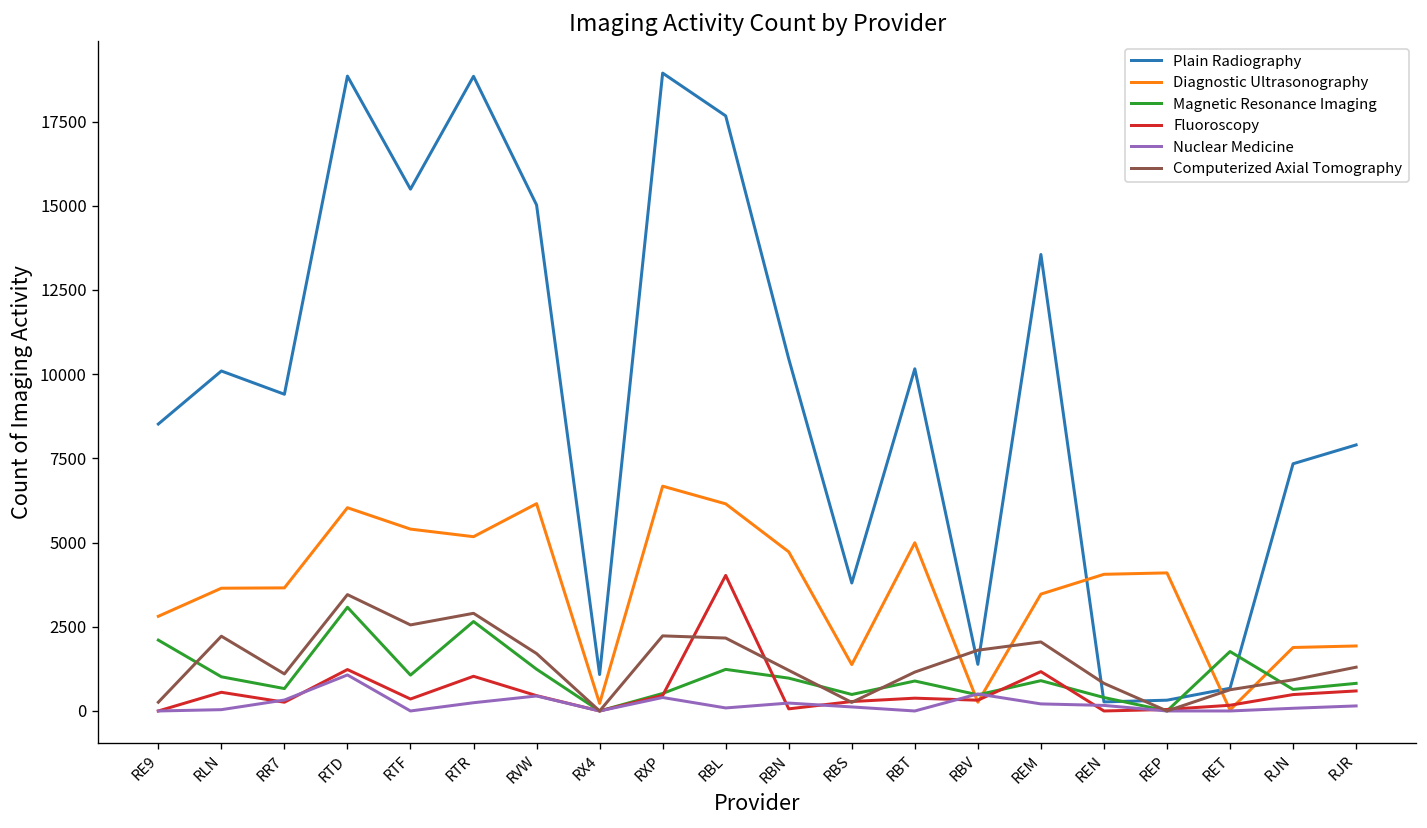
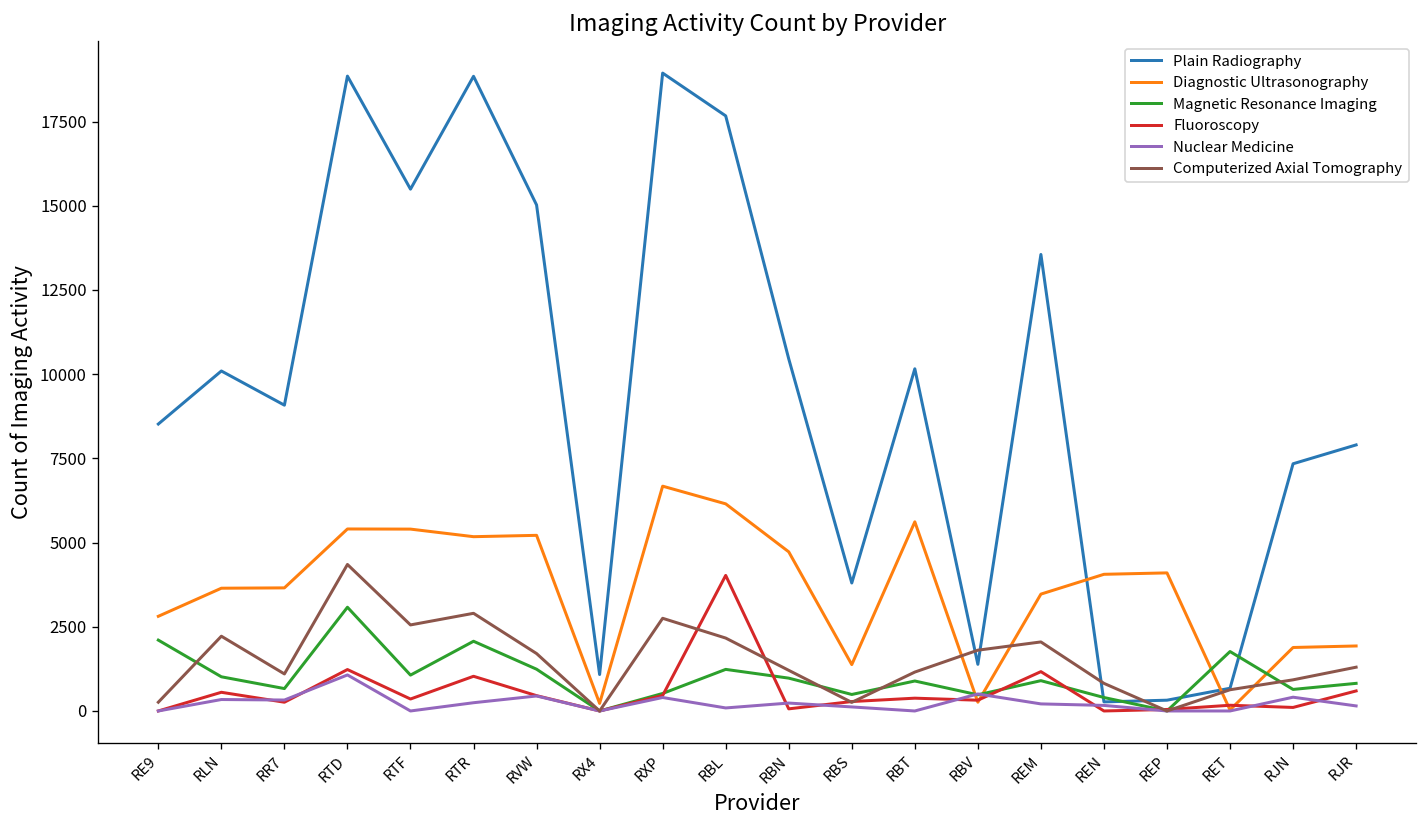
  {
    "Plain Radiography": {
      "RE9": 8500,
      "RLN": 10100,
-     "RR7": 9400,
+     "RR7": 9100,
      "RTD": 18900,
      "RTF": 15500,
      "RTR": 18800,
      "RVW": 15000,
      "RX4": 1100,
      "RXP": 18900,
      "RBL": 17700,
      "RBN": 10500,
      "RBS": 3800,
      "RBT": 10200,
      "RBV": 1400,
      "REM": 13600,
      "REN": 300,
      "REP": 300,
      "RJN": 7300,
      "RJR": 7900
    },
    "Diagnostic Ultrasonography": {
      "RE9": 2800,
      "RLN": 3600,
      "RR7": 3700,
-     "RTD": 6000,
+     "RTD": 5400,
      "RTF": 5400,
      "RTR": 5200,
-     "RVW": 6200,
+     "RVW": 5200,
      "RX4": 200,
      "RXP": 6700,
      "RBL": 6200,
      "RBN": 4700,
      "RBS": 1400,
-     "RBT": 5000,
+     "RBT": 5600,
      "REM": 3500,
      "REN": 4100,
      "REP": 4100,
      "RJN": 1900,
      "RJR": 1900
    },
    "Magnetic Resonance Imaging": {
      "RE9": 2100,
      "RLN": 1000,
      "RR7": 700,
      "RTD": 3100,
      "RTF": 1100,
-     "RTR": 2700,
+     "RTR": 2100,
      "RVW": 1200,
      "RBL": 1200,
      "RBN": 1000,
      "RBS": 500,
      "RBT": 900,
      "REM": 900,
      "REN": 400,
      "RET": 1800,
      "RJN": 600,
      "RJR": 800
    },
    "Fluoroscopy": {
      "RLN": 600,
      "RTD": 1200,
      "RTF": 400,
      "RTR": 1000,
      "RBL": 4000,
      "RBN": 100,
      "RBT": 400,
      "REM": 1200,
      "REN": 0,
      "RET": 200,
-     "RJN": 500,
+     "RJN": 100,
      "RJR": 600
    },
    "Nuclear Medicine": {
-     "RLN": 0,
+     "RLN": 300,
      "RTD": 1100,
      "RTF": 0,
      "RTR": 200,
      "RBL": 100,
      "RBN": 200,
      "RBS": 100,
      "RBT": 0,
      "REM": 200,
      "REN": 200,
-     "RJN": 100,
+     "RJN": 400,
      "RJR": 200
    },
    "Computerized Axial Tomography": {
      "RE9": 300,
      "RLN": 2200,
      "RR7": 1100,
-     "RTD": 3500,
+     "RTD": 4400,
      "RTF": 2600,
      "RTR": 2900,
      "RVW": 1700,
-     "RXP": 2200,
+     "RXP": 2800,
      "RBL": 2200,
      "RBN": 1200,
      "RBT": 1200,
      "RBV": 1800,
      "REM": 2100,
      "REN": 800,
      "RJN": 900,
      "RJR": 1300
    }
  }
